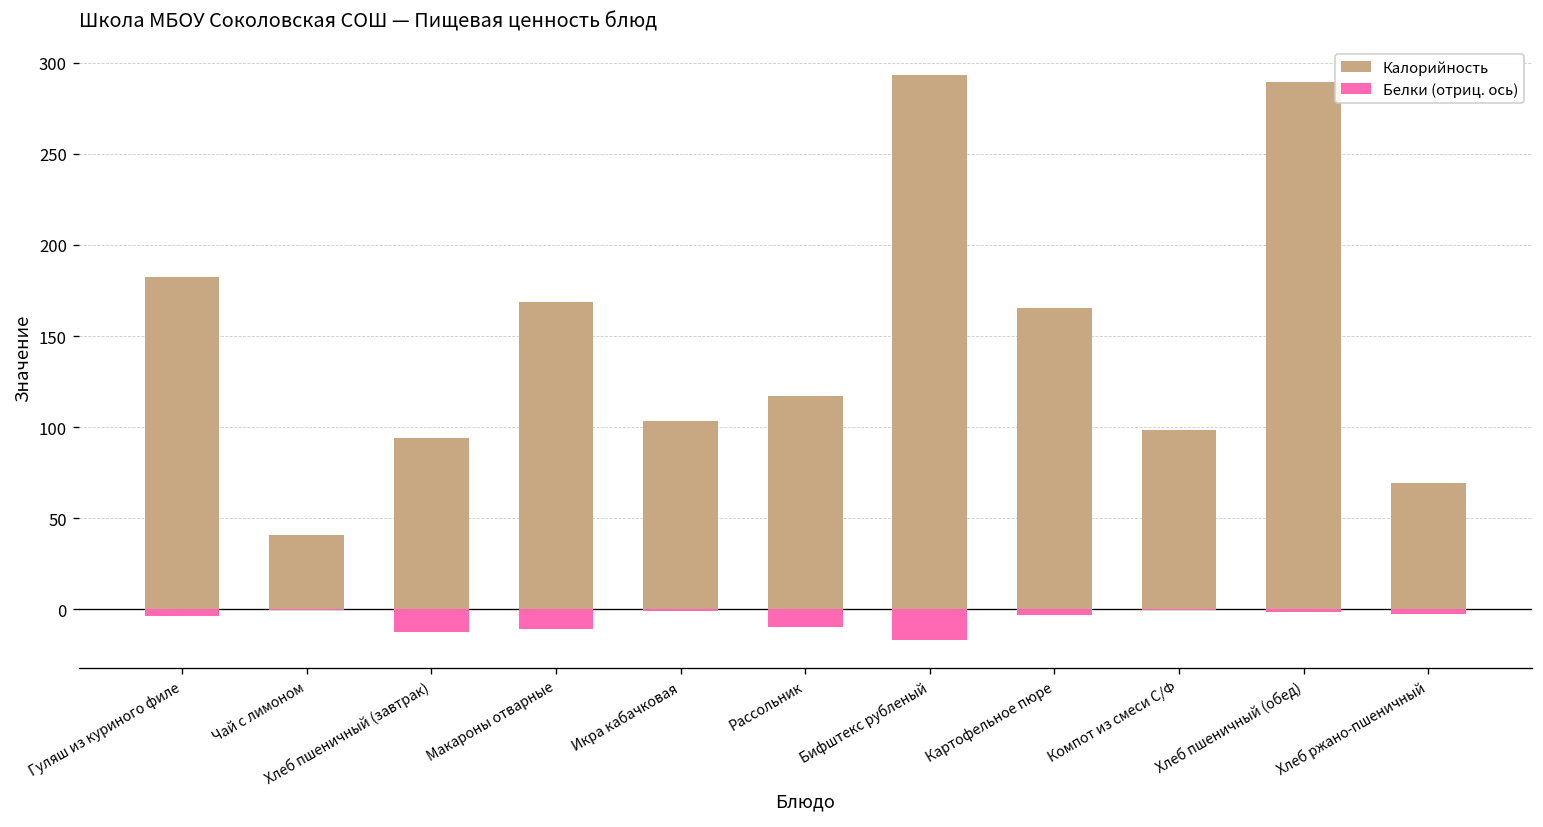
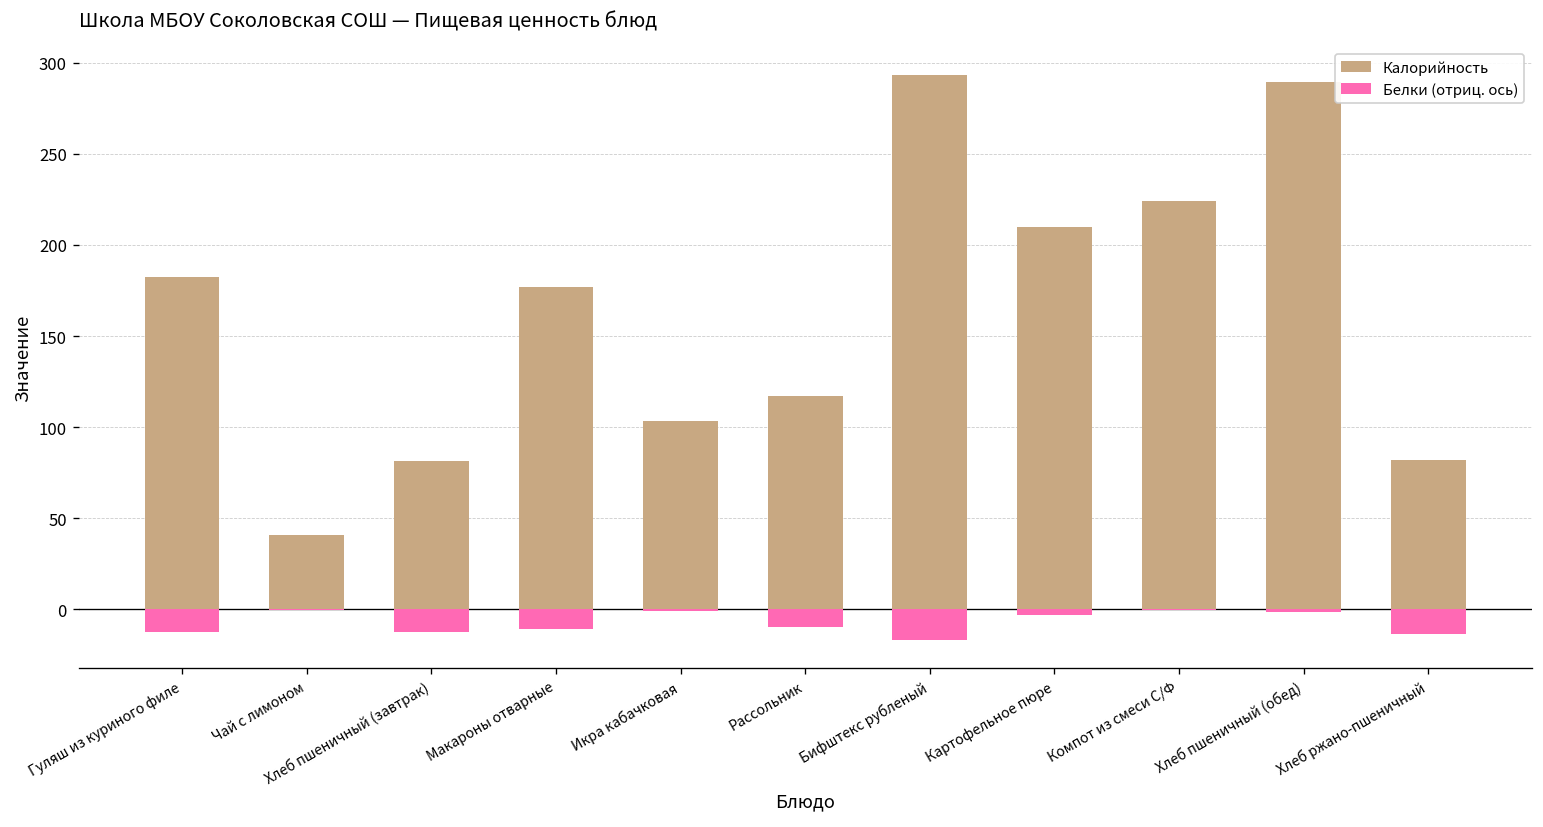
  {
    "Калорийность": {
      "Гуляш из куриного филе": 182,
      "Чай с лимоном": 41,
-     "Хлеб пшеничный (завтрак)": 94,
-     "Макароны отварные": 169,
+     "Хлеб пшеничный (завтрак)": 82,
+     "Макароны отварные": 177,
      "Икра кабачковая": 104,
      "Рассольник": 117,
      "Бифштекс рубленый": 293,
-     "Картофельное пюре": 166,
-     "Компот из смеси С/Ф": 99,
+     "Картофельное пюре": 210,
+     "Компот из смеси С/Ф": 224,
      "Хлеб пшеничный (обед)": 290,
-     "Хлеб ржано-пшеничный": 70
+     "Хлеб ржано-пшеничный": 82
    },
    "Белки (отриц. ось)": {
-     "Гуляш из куриного филе": -4,
+     "Гуляш из куриного филе": -13,
      "Хлеб пшеничный (завтрак)": -12,
      "Макароны отварные": -11,
      "Рассольник": -10,
      "Бифштекс рубленый": -17,
      "Картофельное пюре": -3,
-     "Хлеб ржано-пшеничный": -3
+     "Хлеб ржано-пшеничный": -13
    }
  }
